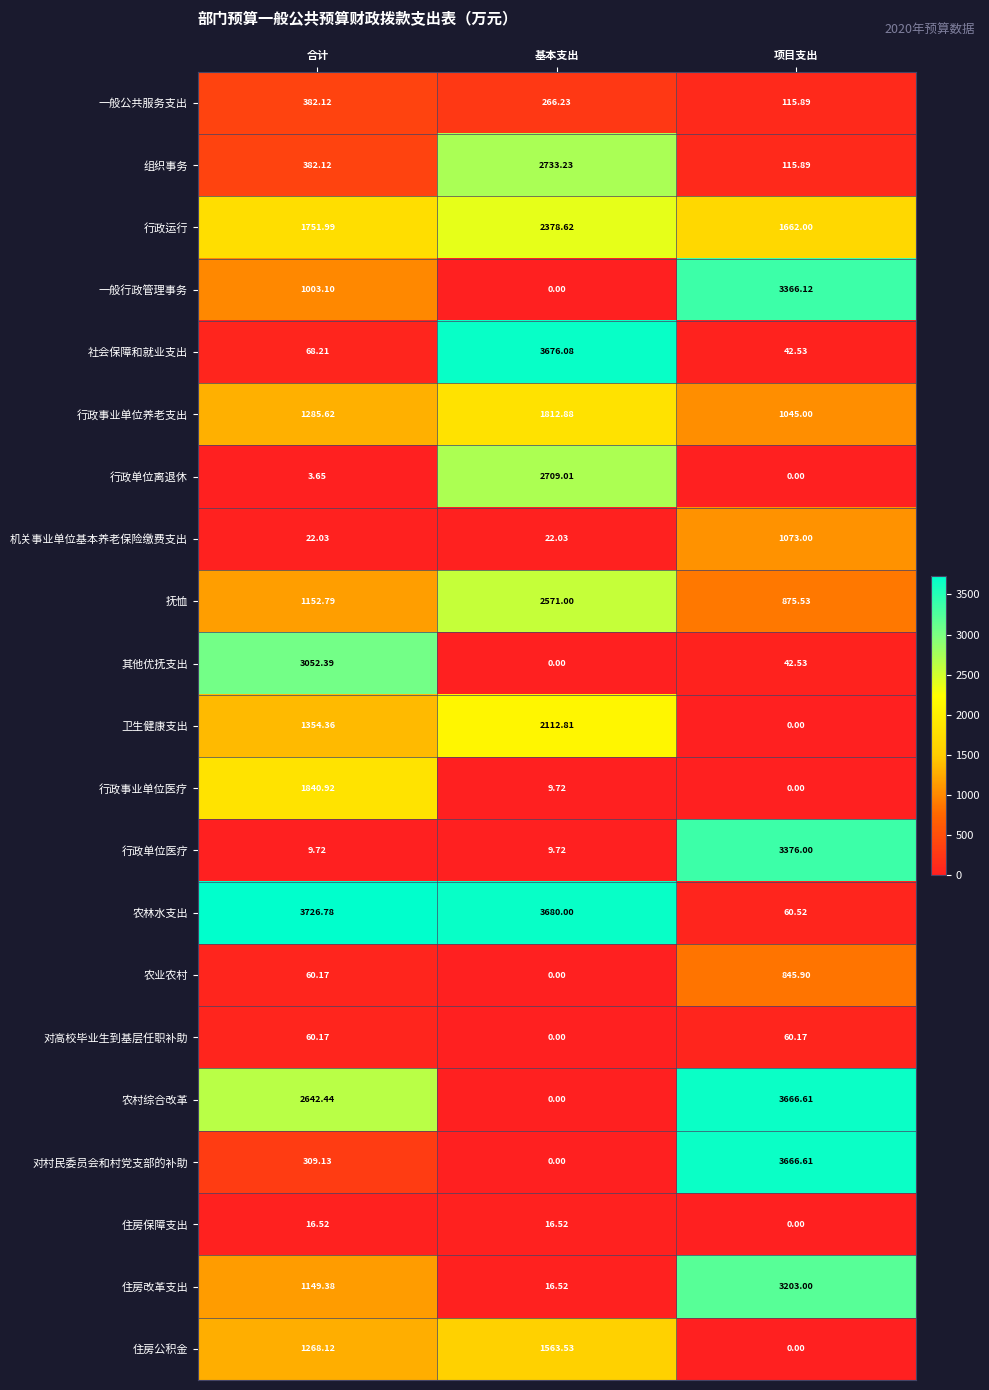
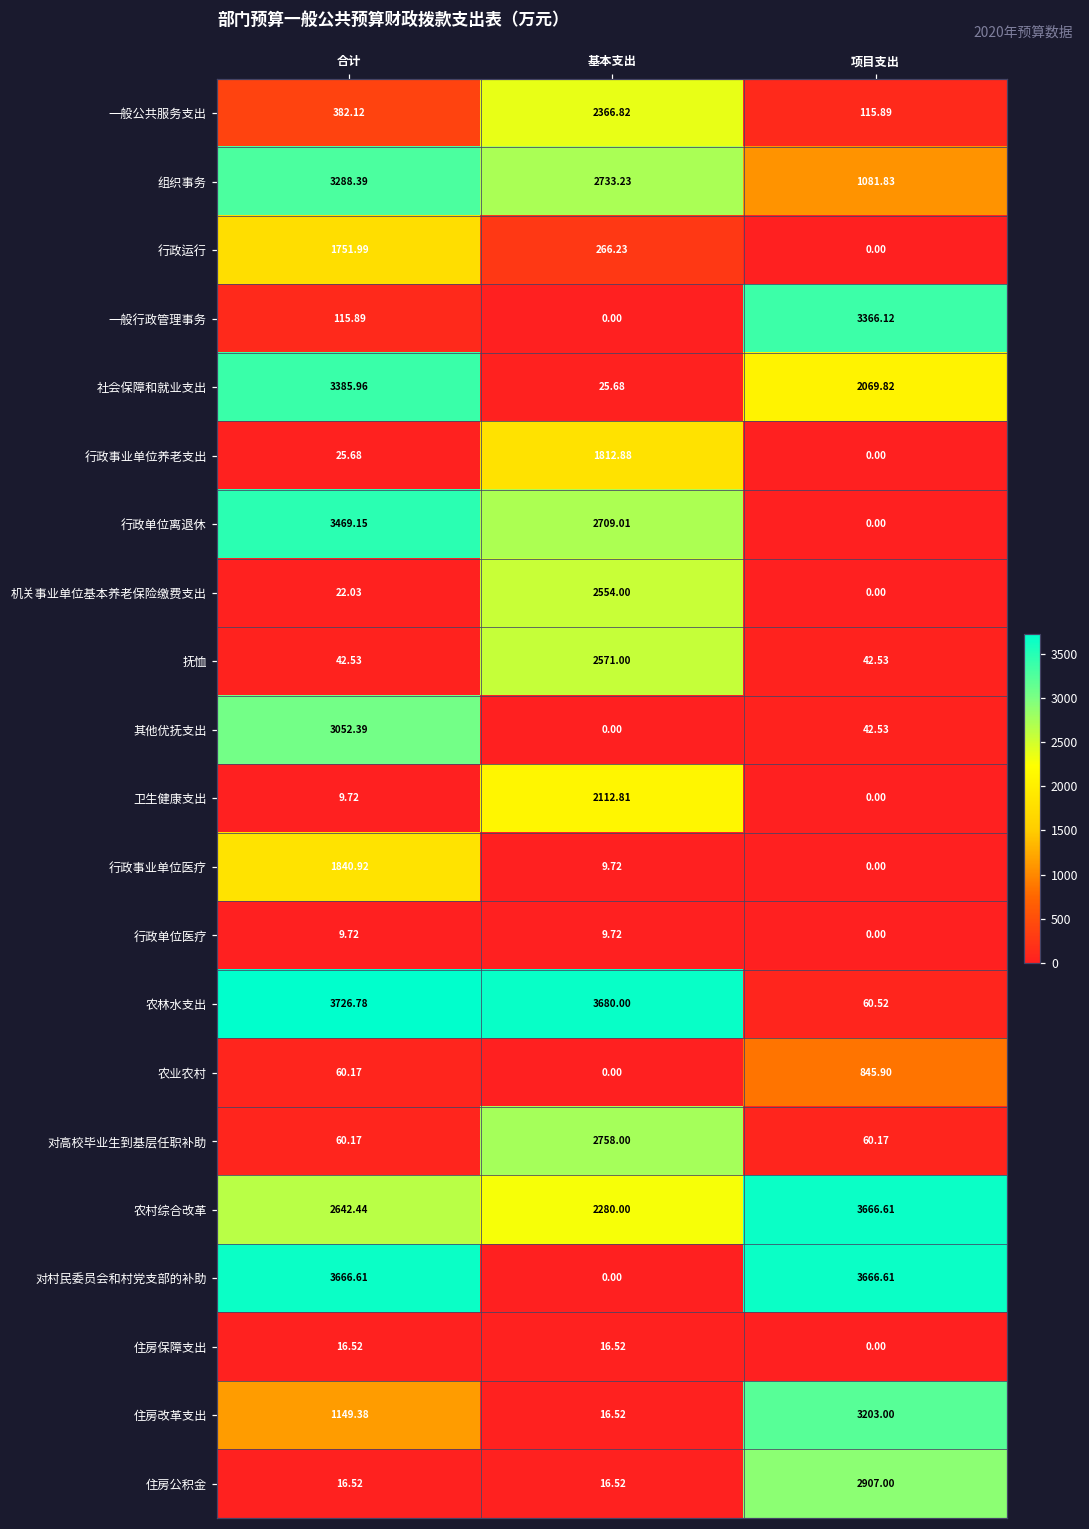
  {
    "一般公共服务支出": {
      "合计": 382.12,
-     "基本支出": 266.23,
+     "基本支出": 2366.82,
      "项目支出": 115.89
    },
    "组织事务": {
-     "合计": 382.12,
+     "合计": 3288.39,
      "基本支出": 2733.23,
-     "项目支出": 115.89
+     "项目支出": 1081.83
    },
    "行政运行": {
      "合计": 1751.99,
-     "基本支出": 2378.62,
-     "项目支出": 1662.00
+     "基本支出": 266.23,
+     "项目支出": 0.00
    },
    "一般行政管理事务": {
-     "合计": 1003.10,
+     "合计": 115.89,
      "基本支出": 0.00,
      "项目支出": 3366.12
    },
    "社会保障和就业支出": {
-     "合计": 68.21,
-     "基本支出": 3676.08,
-     "项目支出": 42.53
+     "合计": 3385.96,
+     "基本支出": 25.68,
+     "项目支出": 2069.82
    },
    "行政事业单位养老支出": {
-     "合计": 1285.62,
+     "合计": 25.68,
      "基本支出": 1812.88,
-     "项目支出": 1045.00
+     "项目支出": 0.00
    },
    "行政单位离退休": {
-     "合计": 3.65,
+     "合计": 3469.15,
      "基本支出": 2709.01,
      "项目支出": 0.00
    },
    "机关事业单位基本养老保险缴费支出": {
      "合计": 22.03,
-     "基本支出": 22.03,
-     "项目支出": 1073.00
+     "基本支出": 2554.00,
+     "项目支出": 0.00
    },
    "抚恤": {
-     "合计": 1152.79,
+     "合计": 42.53,
      "基本支出": 2571.00,
-     "项目支出": 875.53
+     "项目支出": 42.53
    },
    "其他优抚支出": {
      "合计": 3052.39,
      "基本支出": 0.00,
      "项目支出": 42.53
    },
    "卫生健康支出": {
-     "合计": 1354.36,
+     "合计": 9.72,
      "基本支出": 2112.81,
      "项目支出": 0.00
    },
    "行政事业单位医疗": {
      "合计": 1840.92,
      "基本支出": 9.72,
      "项目支出": 0.00
    },
    "行政单位医疗": {
      "合计": 9.72,
      "基本支出": 9.72,
-     "项目支出": 3376.00
+     "项目支出": 0.00
    },
    "农林水支出": {
      "合计": 3726.78,
      "基本支出": 3680.00,
      "项目支出": 60.52
    },
    "农业农村": {
      "合计": 60.17,
      "基本支出": 0.00,
      "项目支出": 845.90
    },
    "对高校毕业生到基层任职补助": {
      "合计": 60.17,
-     "基本支出": 0.00,
+     "基本支出": 2758.00,
      "项目支出": 60.17
    },
    "农村综合改革": {
      "合计": 2642.44,
-     "基本支出": 0.00,
+     "基本支出": 2280.00,
      "项目支出": 3666.61
    },
    "对村民委员会和村党支部的补助": {
-     "合计": 309.13,
+     "合计": 3666.61,
      "基本支出": 0.00,
      "项目支出": 3666.61
    },
    "住房保障支出": {
      "合计": 16.52,
      "基本支出": 16.52,
      "项目支出": 0.00
    },
    "住房改革支出": {
      "合计": 1149.38,
      "基本支出": 16.52,
      "项目支出": 3203.00
    },
    "住房公积金": {
-     "合计": 1268.12,
-     "基本支出": 1563.53,
-     "项目支出": 0.00
+     "合计": 16.52,
+     "基本支出": 16.52,
+     "项目支出": 2907.00
    }
  }
